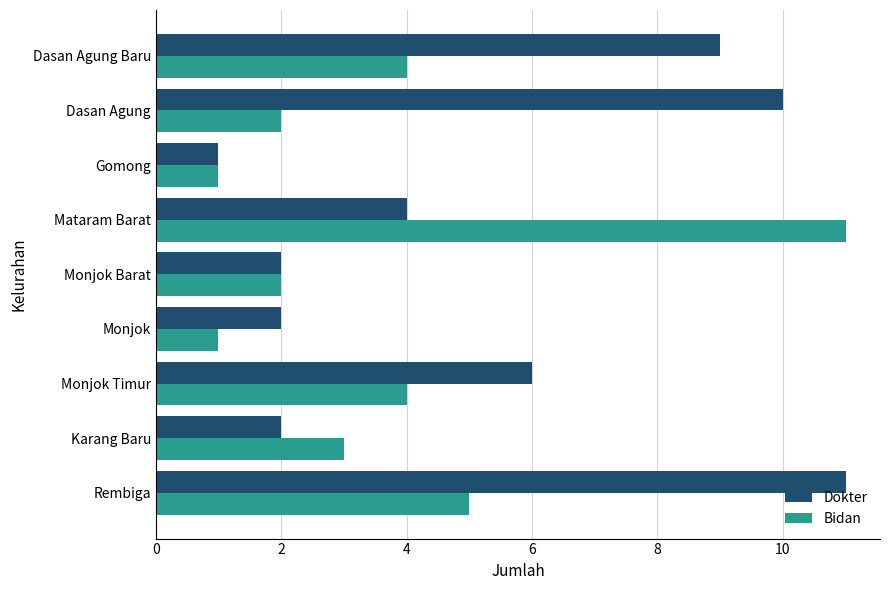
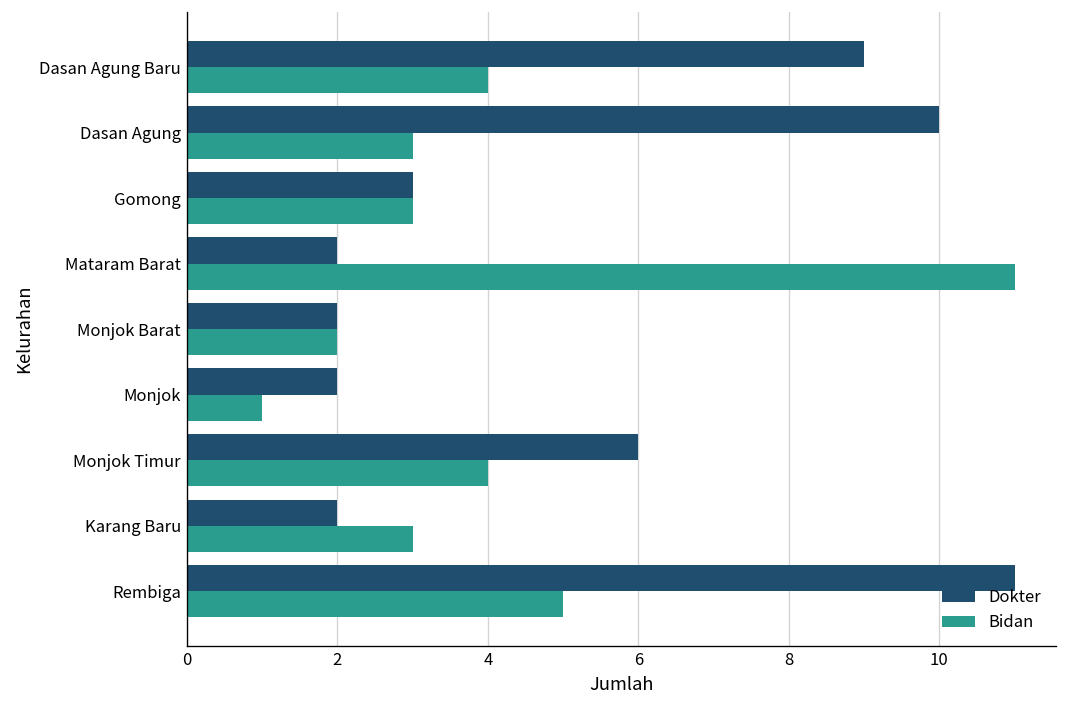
  {
    "Dokter": {
      "Dasan Agung Baru": 9,
      "Dasan Agung": 10,
-     "Gomong": 1,
-     "Mataram Barat": 4,
+     "Gomong": 3,
+     "Mataram Barat": 2,
      "Monjok Barat": 2,
      "Monjok": 2,
      "Monjok Timur": 6,
      "Karang Baru": 2,
      "Rembiga": 11
    },
    "Bidan": {
      "Dasan Agung Baru": 4,
-     "Dasan Agung": 2,
-     "Gomong": 1,
+     "Dasan Agung": 3,
+     "Gomong": 3,
      "Mataram Barat": 11,
      "Monjok Barat": 2,
      "Monjok": 1,
      "Monjok Timur": 4,
      "Karang Baru": 3,
      "Rembiga": 5
    }
  }
